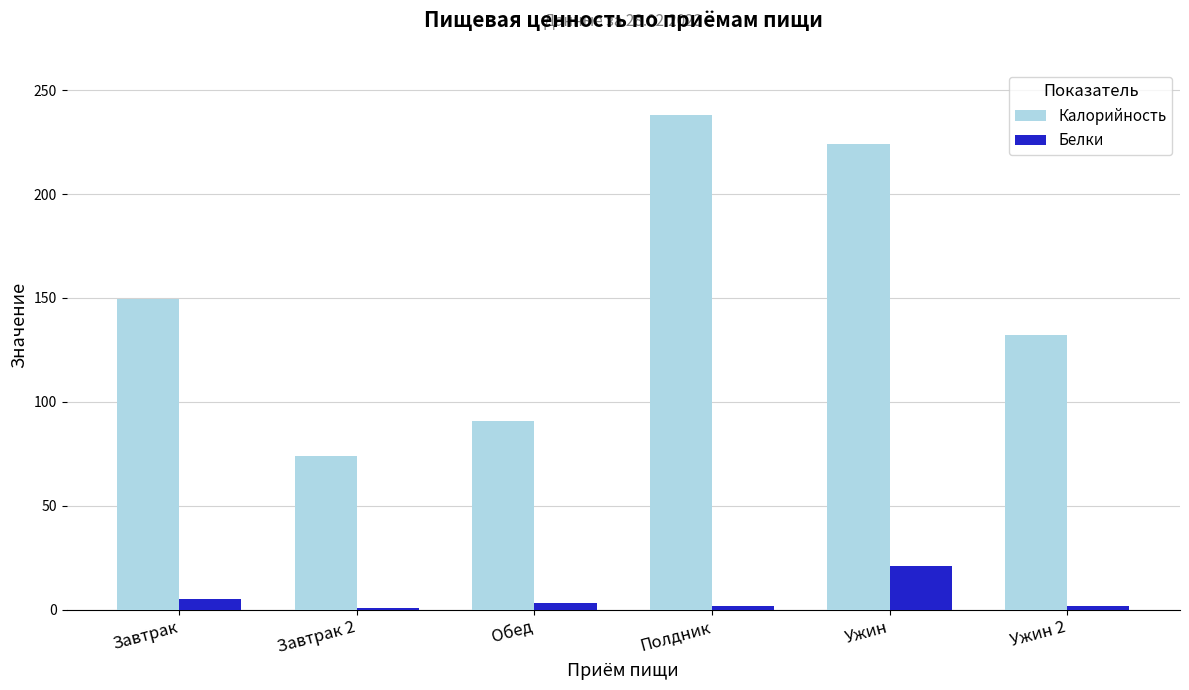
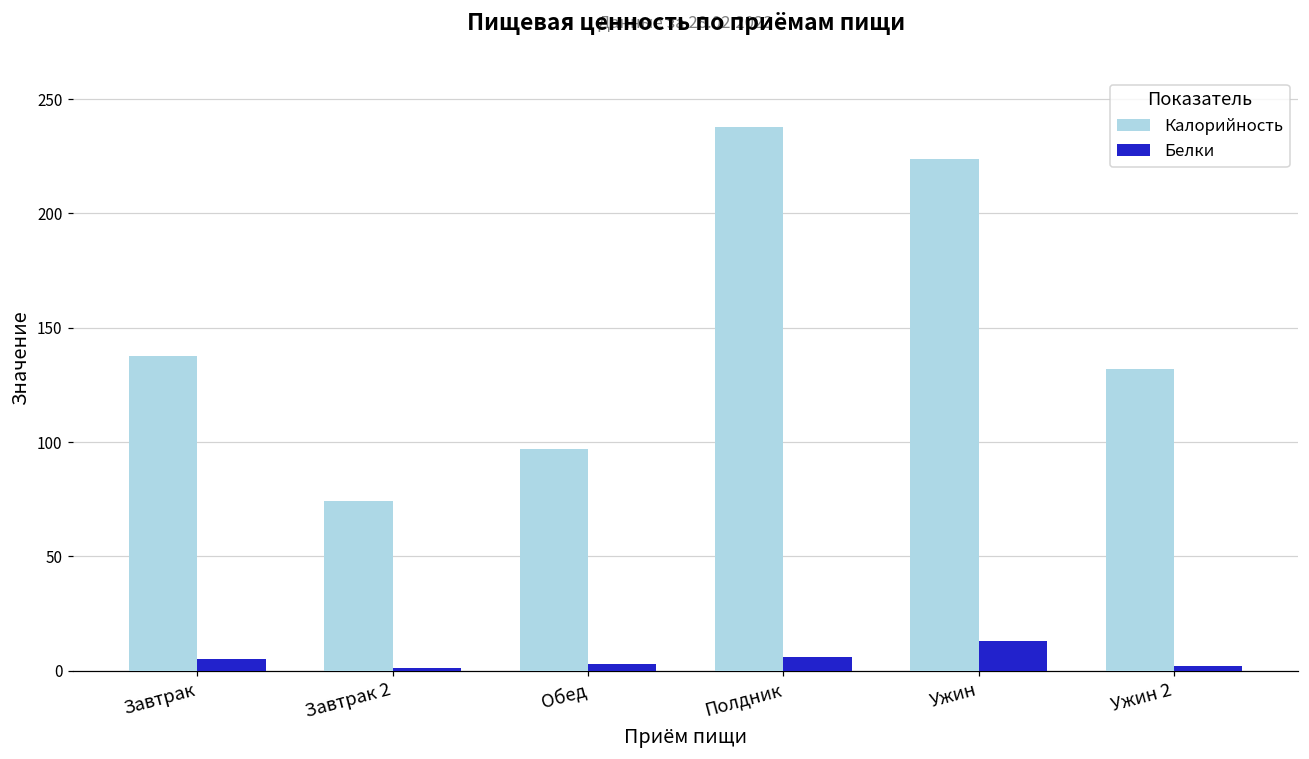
  {
    "Калорийность": {
-     "Завтрак": 150,
+     "Завтрак": 138,
      "Завтрак 2": 74,
-     "Обед": 91,
+     "Обед": 97,
      "Полдник": 238,
      "Ужин": 224,
      "Ужин 2": 132
    },
    "Белки": {
      "Завтрак": 5,
      "Обед": 3,
-     "Полдник": 2,
-     "Ужин": 21,
+     "Полдник": 6,
+     "Ужин": 13,
      "Ужин 2": 2
    }
  }
